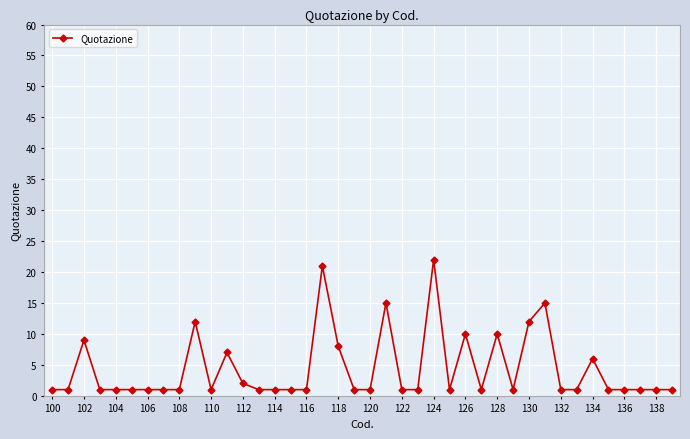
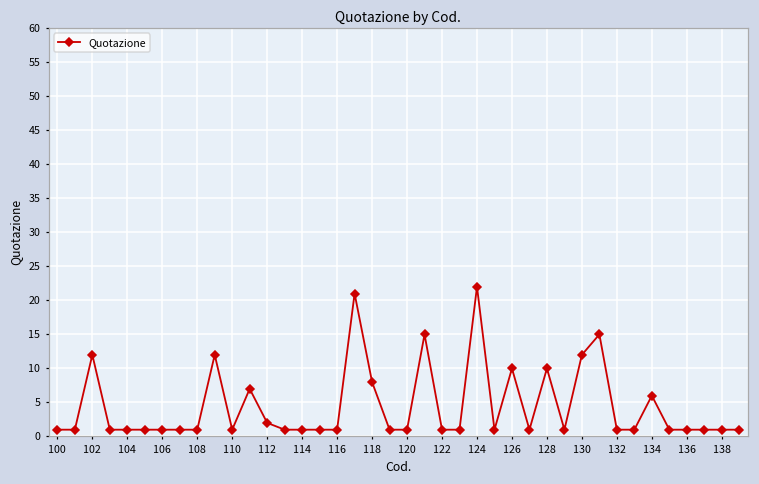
  {
    "100": 1,
-   "102": 9,
+   "102": 12,
    "104": 1,
    "106": 1,
    "108": 1,
    "110": 1,
    "112": 2,
    "114": 1,
    "116": 1,
    "118": 8,
    "120": 1,
    "122": 1,
    "124": 22,
    "126": 10,
    "128": 10,
    "130": 12,
    "132": 1,
    "134": 6,
    "136": 1,
    "138": 1
  }
